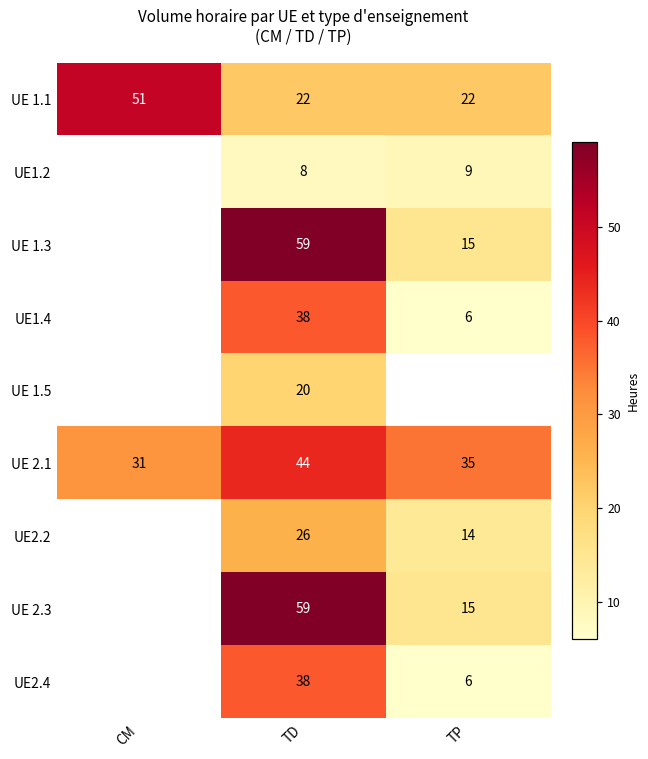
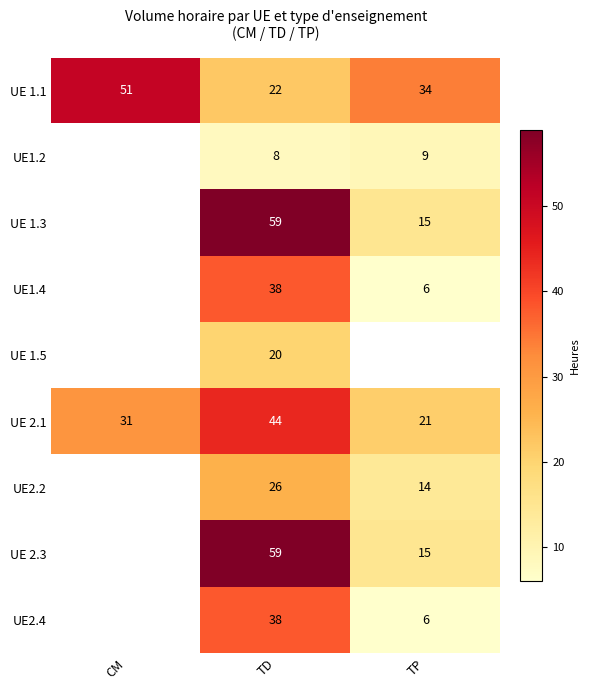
  {
    "UE 1.1": {
      "CM": 51,
      "TD": 22,
-     "TP": 22
+     "TP": 34
    },
    "UE1.2": {
      "TD": 8,
      "TP": 9
    },
    "UE 1.3": {
      "TD": 59,
      "TP": 15
    },
    "UE1.4": {
      "TD": 38,
      "TP": 6
    },
    "UE 1.5": {
      "TD": 20
    },
    "UE 2.1": {
      "CM": 31,
      "TD": 44,
-     "TP": 35
+     "TP": 21
    },
    "UE2.2": {
      "TD": 26,
      "TP": 14
    },
    "UE 2.3": {
      "TD": 59,
      "TP": 15
    },
    "UE2.4": {
      "TD": 38,
      "TP": 6
    }
  }
